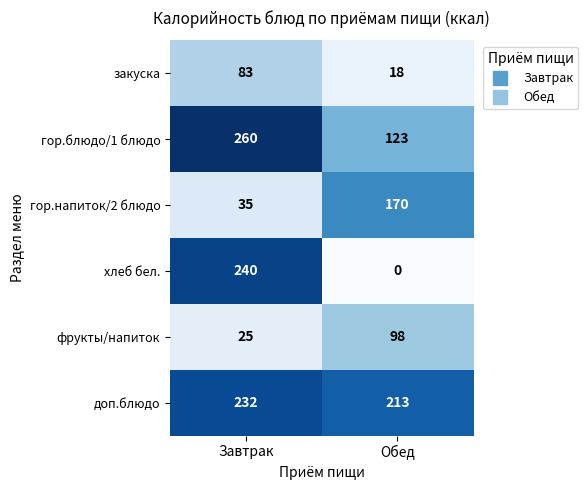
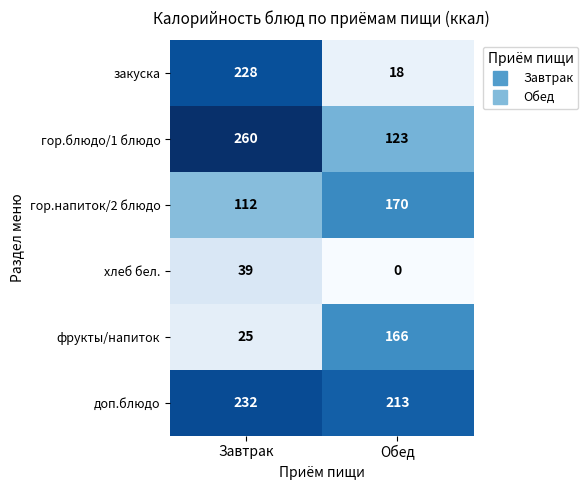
  {
    "закуска": {
-     "Завтрак": 83,
+     "Завтрак": 228,
      "Обед": 18
    },
    "гор.блюдо/1 блюдо": {
      "Завтрак": 260,
      "Обед": 123
    },
    "гор.напиток/2 блюдо": {
-     "Завтрак": 35,
+     "Завтрак": 112,
      "Обед": 170
    },
    "хлеб бел.": {
-     "Завтрак": 240,
+     "Завтрак": 39,
      "Обед": 0
    },
    "фрукты/напиток": {
      "Завтрак": 25,
-     "Обед": 98
+     "Обед": 166
    },
    "доп.блюдо": {
      "Завтрак": 232,
      "Обед": 213
    }
  }
